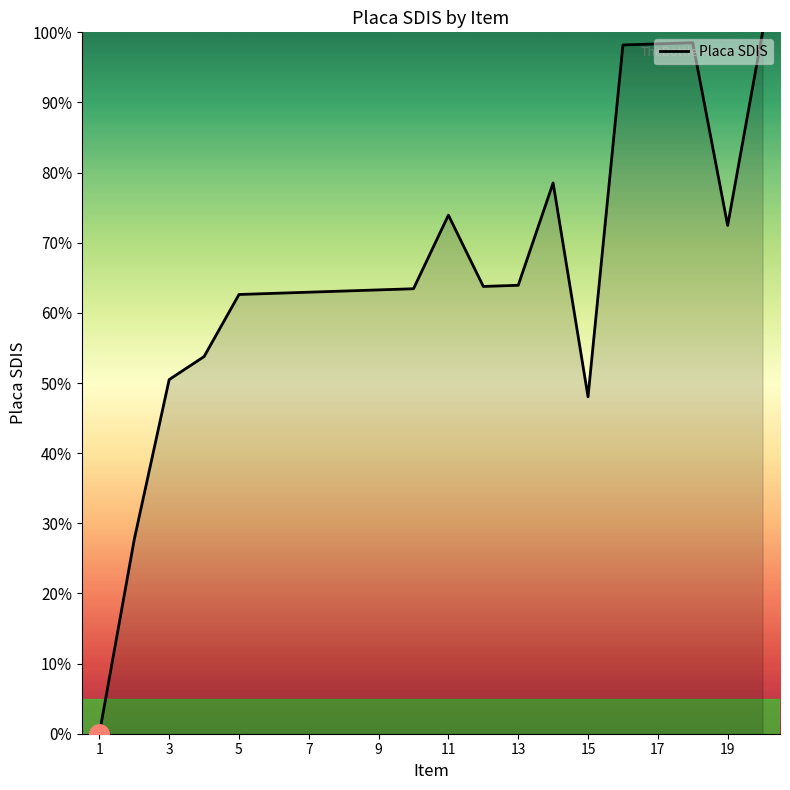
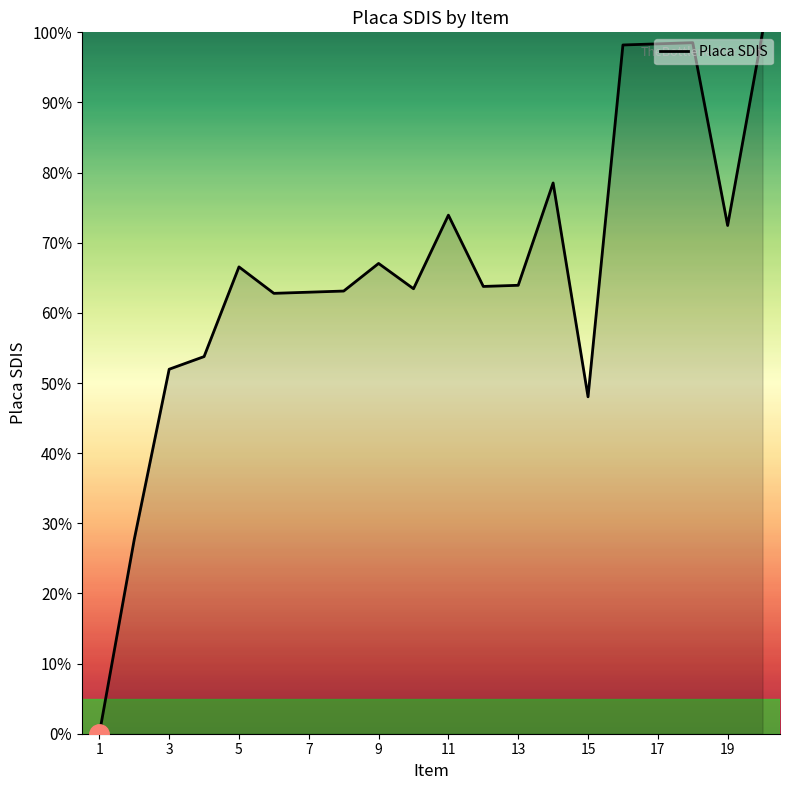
  {
    "Placa SDIS": {
-     "3": "50%",
-     "5": "63%",
+     "3": "52%",
+     "5": "67%",
      "7": "63%",
-     "9": "63%",
+     "9": "67%",
      "11": "74%",
      "13": "64%",
      "15": "48%",
      "19": "72%"
    }
  }
